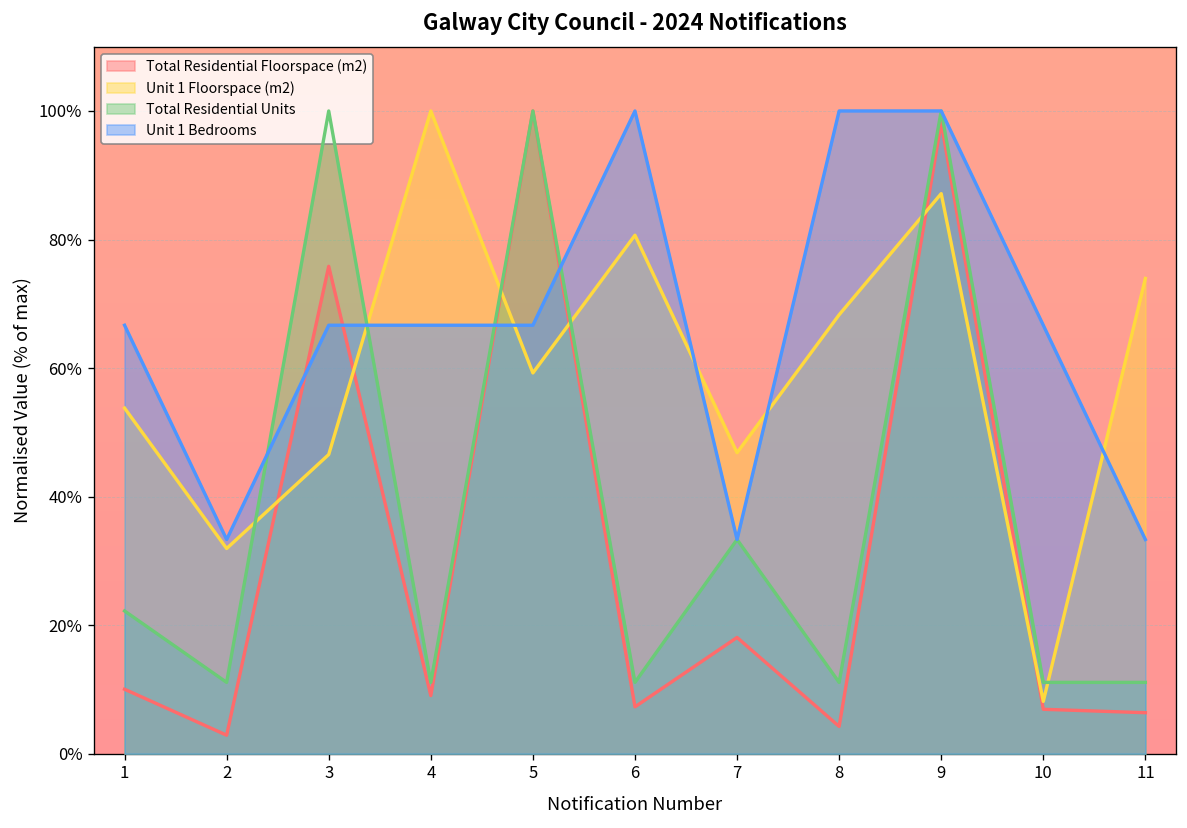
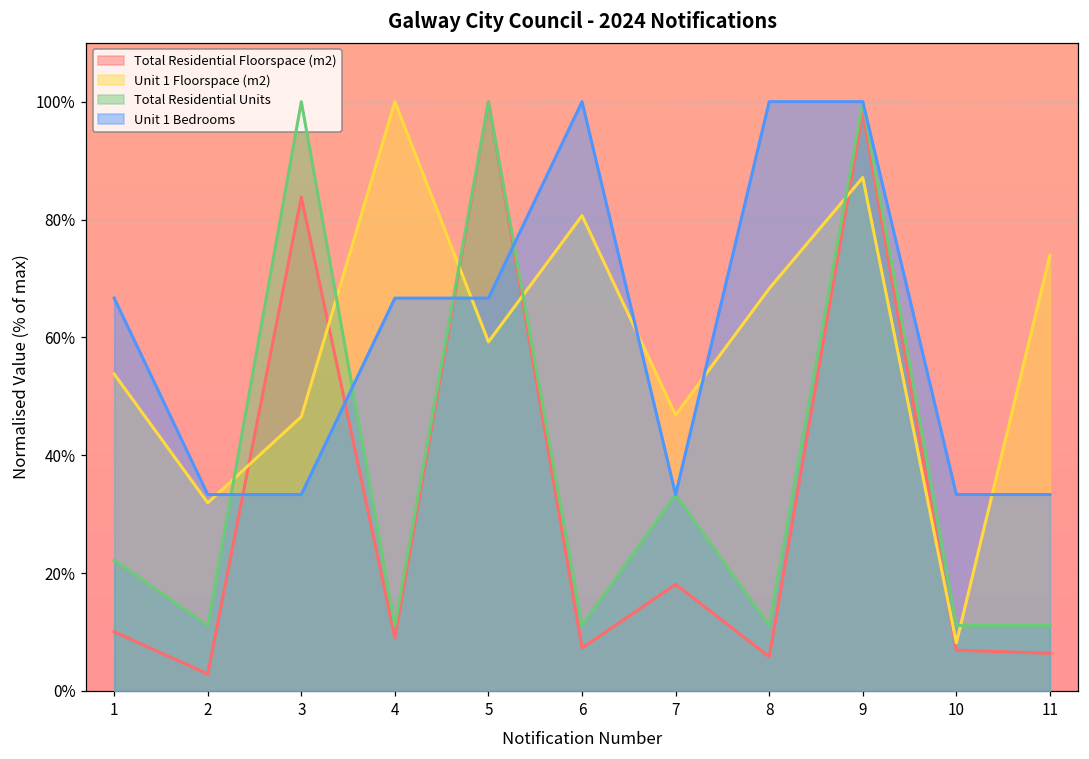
  {
    "Total Residential Floorspace (m2)": {
      "1": "10%",
      "2": "3%",
-     "3": "76%",
+     "3": "84%",
      "4": "9%",
      "6": "7%",
      "7": "18%",
-     "8": "4%",
+     "8": "6%",
      "9": "98%",
      "10": "7%",
      "11": "6%"
    },
    "Unit 1 Floorspace (m2)": {
      "1": "54%",
      "2": "32%",
      "3": "47%",
      "4": "100%",
      "5": "59%",
      "6": "81%",
      "7": "47%",
      "8": "68%",
      "9": "87%",
      "10": "8%",
      "11": "74%"
    },
    "Total Residential Units": {
      "1": "22%",
      "2": "11%",
      "4": "11%",
      "6": "11%",
      "8": "11%",
      "10": "11%",
      "11": "11%"
    },
    "Unit 1 Bedrooms": {
      "1": "67%",
      "2": "33%",
-     "3": "67%",
+     "3": "33%",
      "4": "67%",
      "5": "67%",
      "6": "100%",
      "8": "100%",
-     "10": "67%",
+     "10": "33%",
      "11": "33%"
    }
  }
